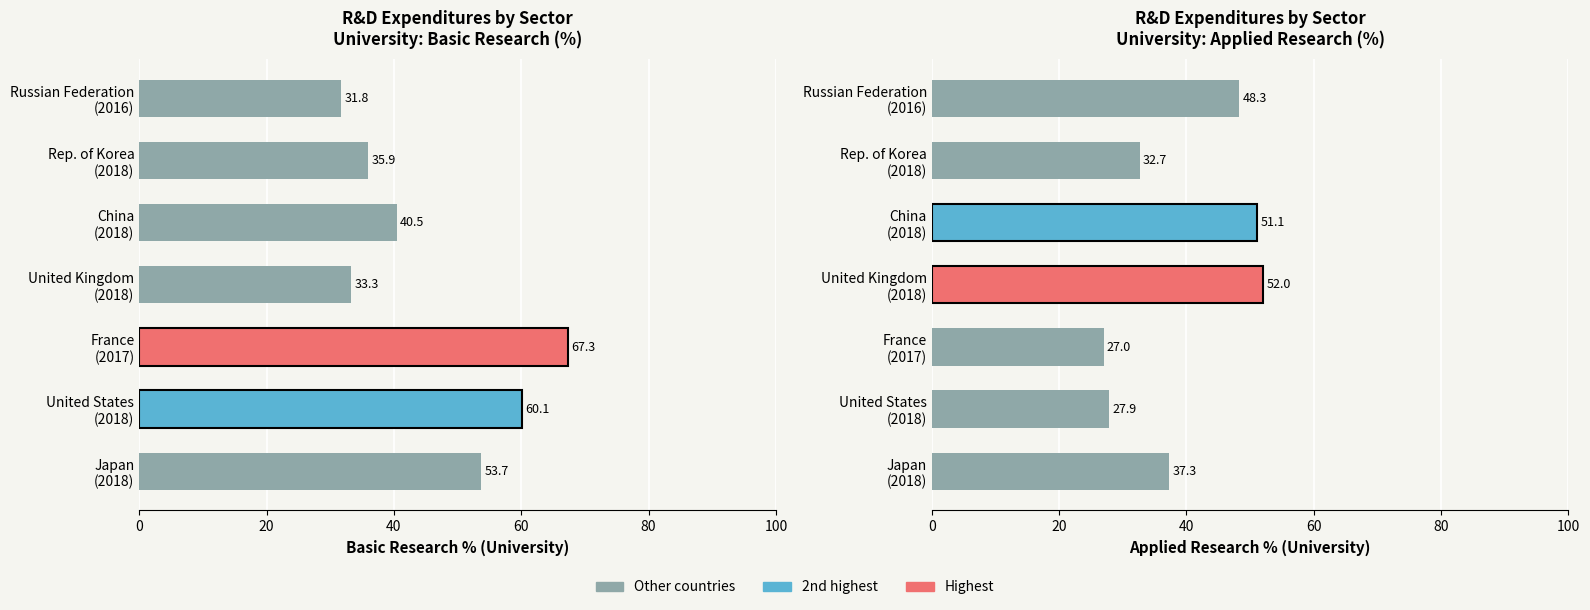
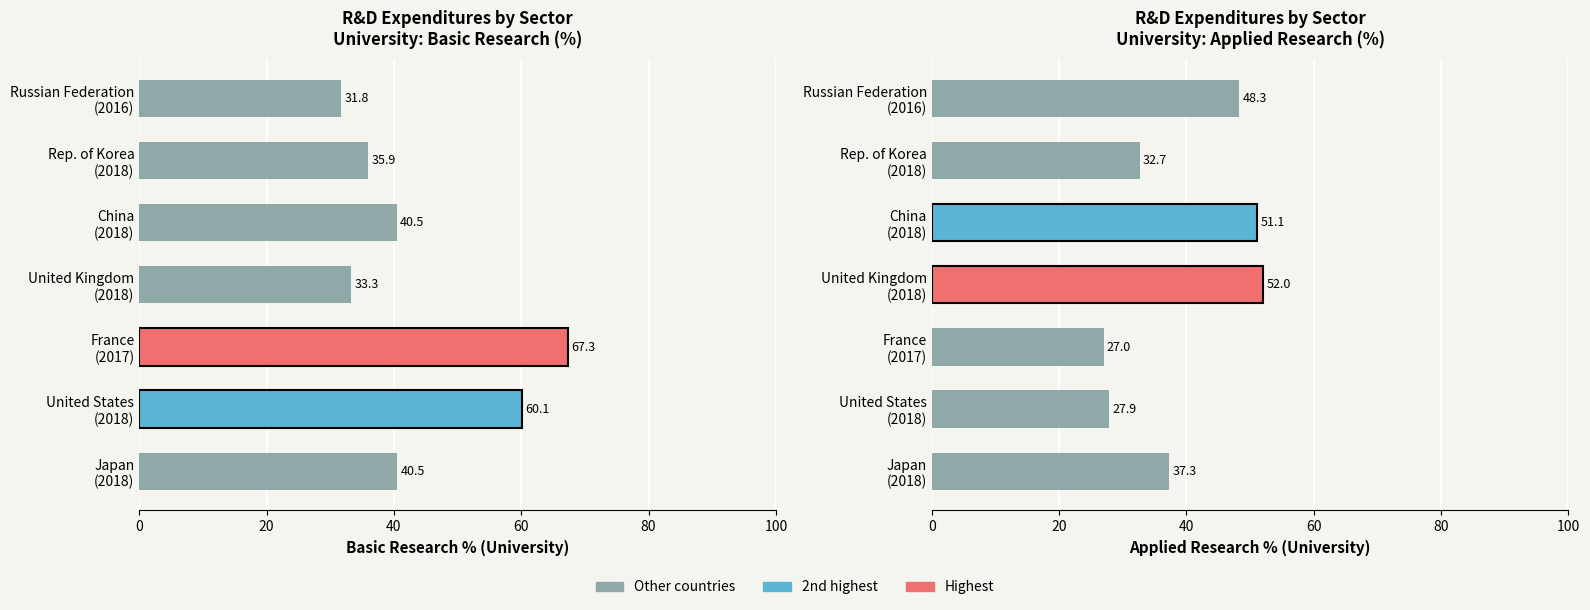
  {
    "R&D Expenditures by Sector University: Basic Research (%)": {
      "Russian Federation (2016)": 31.8,
      "Rep. of Korea (2018)": 35.9,
      "China (2018)": 40.5,
      "United Kingdom (2018)": 33.3,
      "France (2017)": 67.3,
      "United States (2018)": 60.1,
-     "Japan (2018)": 53.7
+     "Japan (2018)": 40.5
    },
    "R&D Expenditures by Sector University: Applied Research (%)": {
      "Russian Federation (2016)": 48.3,
      "Rep. of Korea (2018)": 32.7,
      "China (2018)": 51.1,
      "United Kingdom (2018)": 52.0,
      "France (2017)": 27.0,
      "United States (2018)": 27.9,
      "Japan (2018)": 37.3
    }
  }
